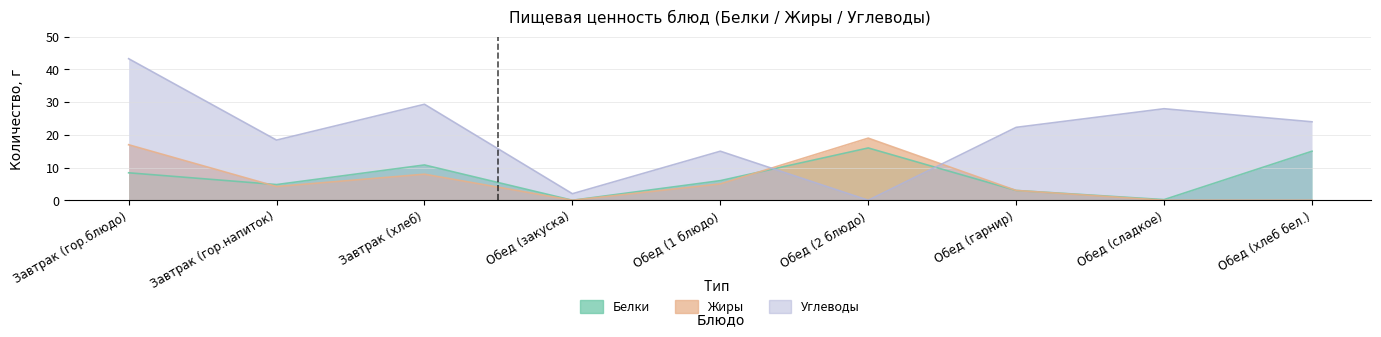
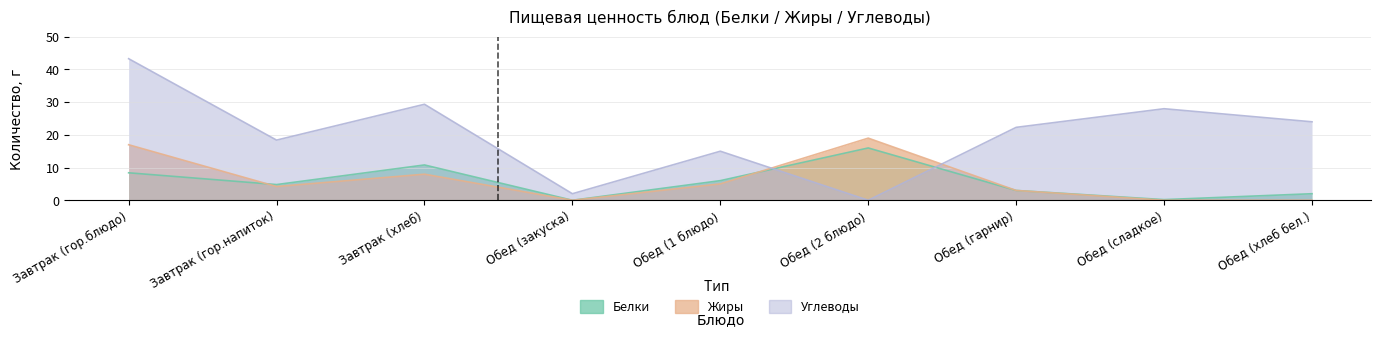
  {
    "Белки": {
      "Завтрак (гор.блюдо)": 8,
      "Завтрак (хлеб)": 11,
      "Обед (1 блюдо)": 6,
      "Обед (2 блюдо)": 16,
-     "Обед (хлеб бел.)": 15
+     "Обед (хлеб бел.)": 2
    },
    "Жиры": {
      "Завтрак (гор.блюдо)": 17,
      "Завтрак (хлеб)": 8,
      "Обед (1 блюдо)": 5,
      "Обед (2 блюдо)": 19,
      "Обед (хлеб бел.)": 0
    },
    "Углеводы": {
      "Завтрак (гор.блюдо)": 43,
      "Завтрак (гор.напиток)": 18,
      "Завтрак (хлеб)": 29,
      "Обед (закуска)": 2,
      "Обед (1 блюдо)": 15,
      "Обед (2 блюдо)": 0,
      "Обед (гарнир)": 22,
      "Обед (сладкое)": 28,
      "Обед (хлеб бел.)": 24
    }
  }
